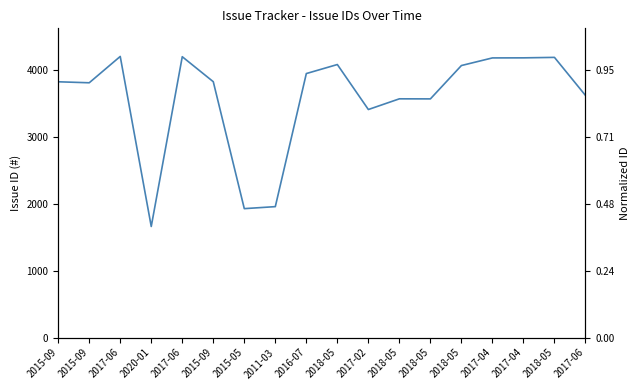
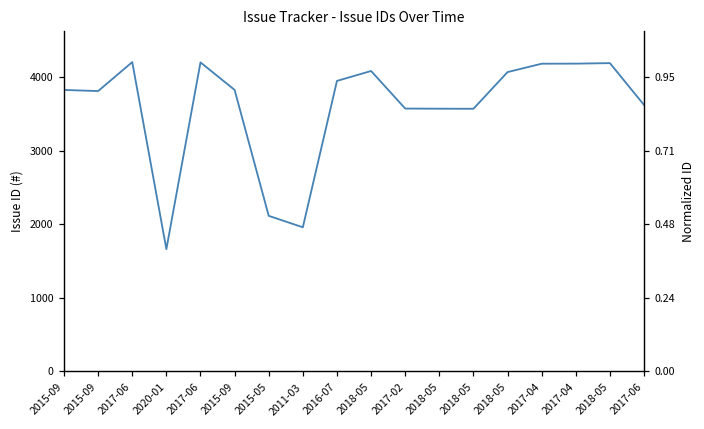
  {
    "2020-01": 1700,
-   "2015-05": 1900,
+   "2015-05": 2100,
    "2011-03": 2000,
    "2016-07": 4000,
-   "2017-02": 3400
+   "2017-02": 3600
  }
